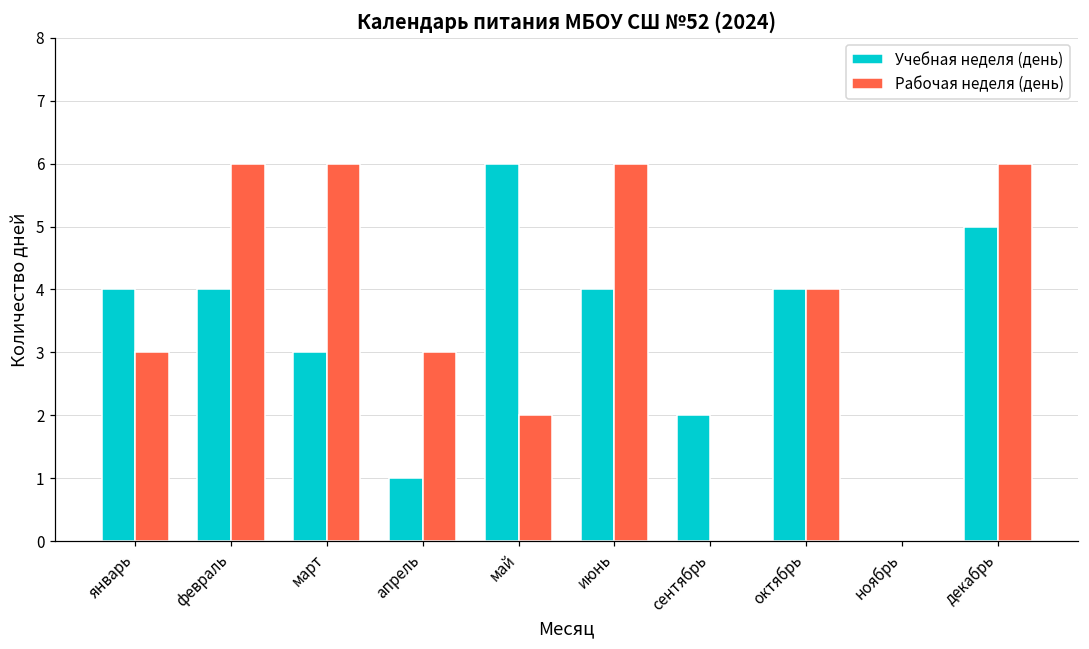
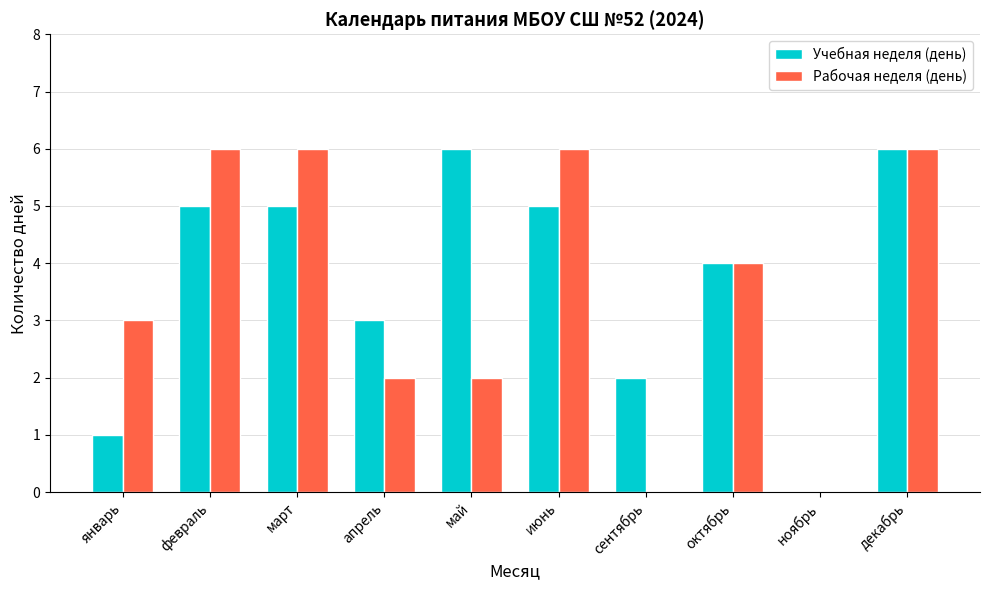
  {
    "Учебная неделя (день)": {
-     "январь": 4,
-     "февраль": 4,
-     "март": 3,
-     "апрель": 1,
+     "январь": 1,
+     "февраль": 5,
+     "март": 5,
+     "апрель": 3,
      "май": 6,
-     "июнь": 4,
+     "июнь": 5,
      "сентябрь": 2,
      "октябрь": 4,
      "ноябрь": 0,
-     "декабрь": 5
+     "декабрь": 6
    },
    "Рабочая неделя (день)": {
      "январь": 3,
      "февраль": 6,
      "март": 6,
-     "апрель": 3,
+     "апрель": 2,
      "май": 2,
      "июнь": 6,
      "сентябрь": 0,
      "октябрь": 4,
      "ноябрь": 0,
      "декабрь": 6
    }
  }
